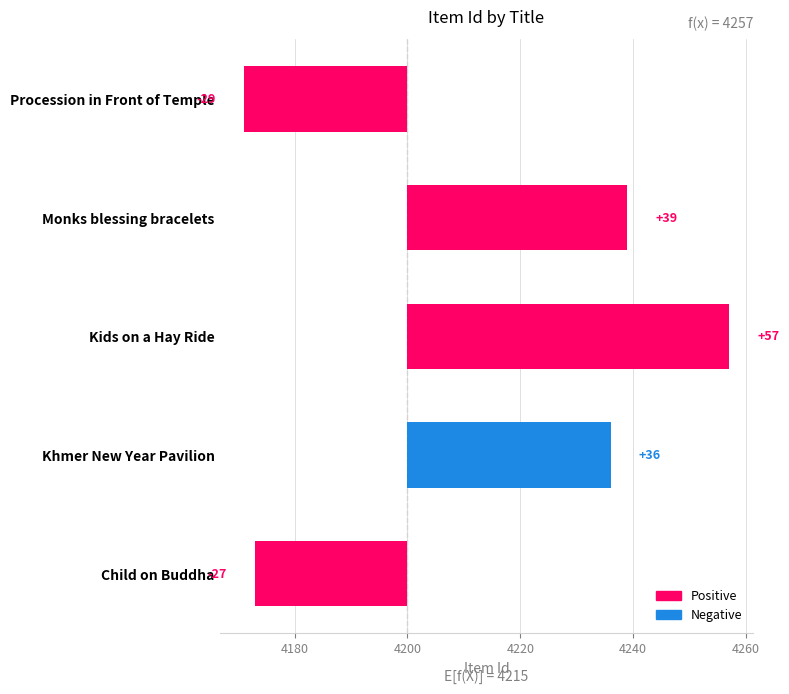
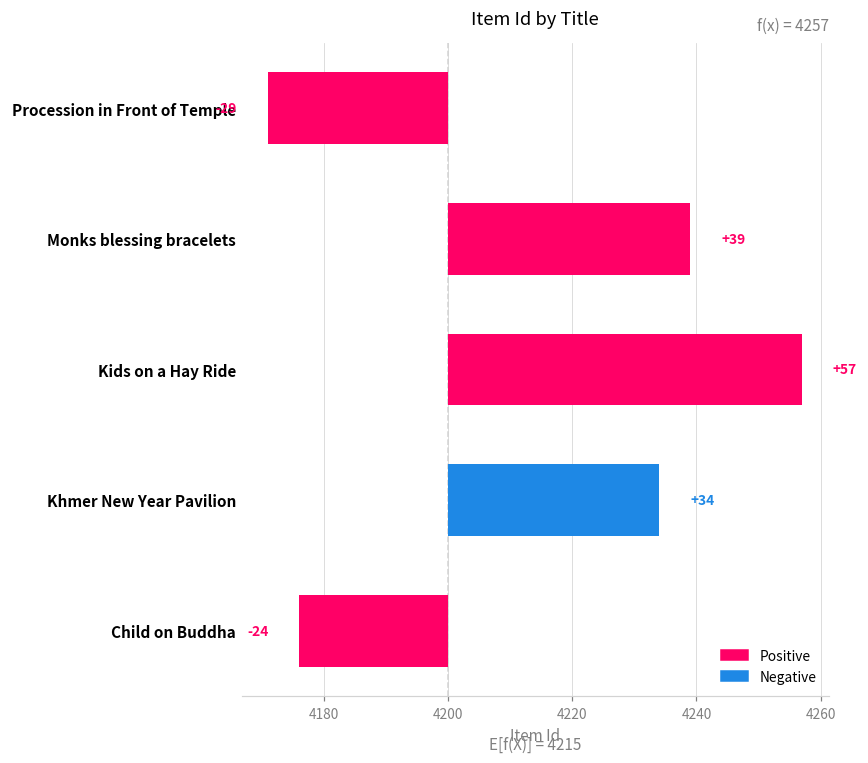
  {
-   "Khmer New Year Pavilion": "+36",
-   "Child on Buddha": "-27"
+   "Khmer New Year Pavilion": "+34",
+   "Child on Buddha": "-24"
  }
